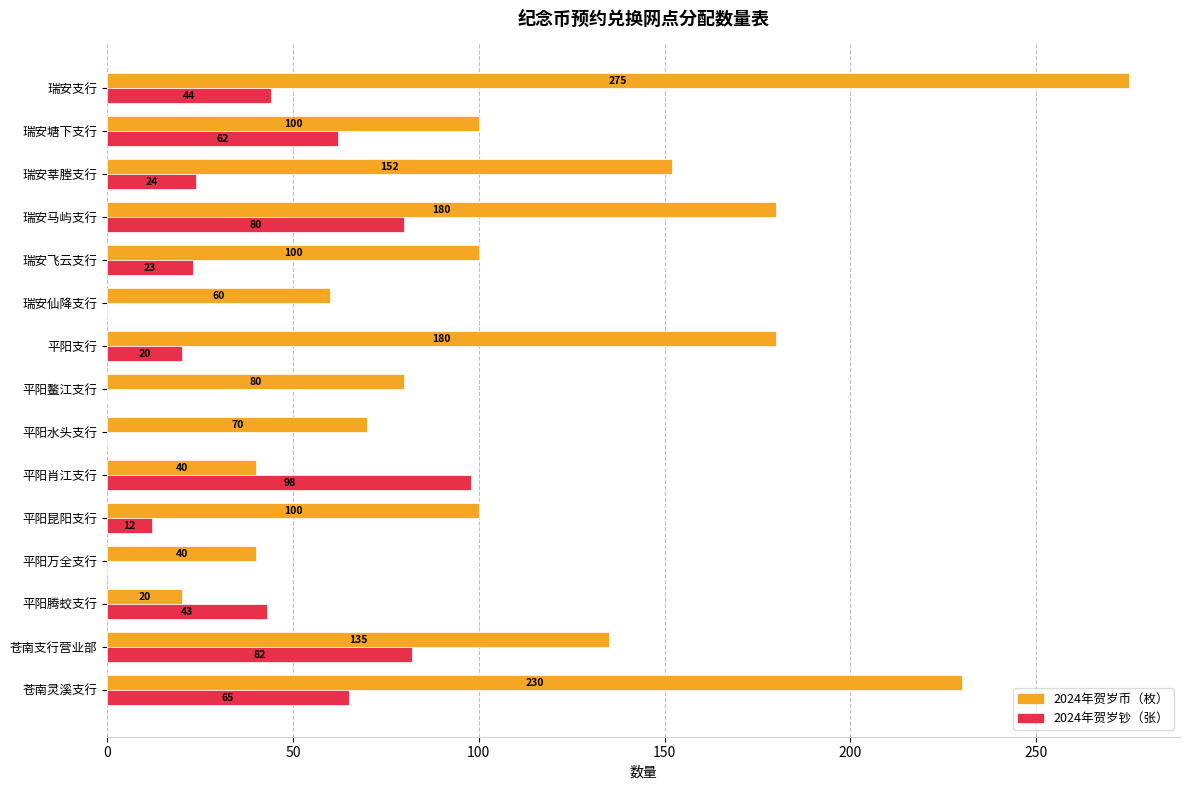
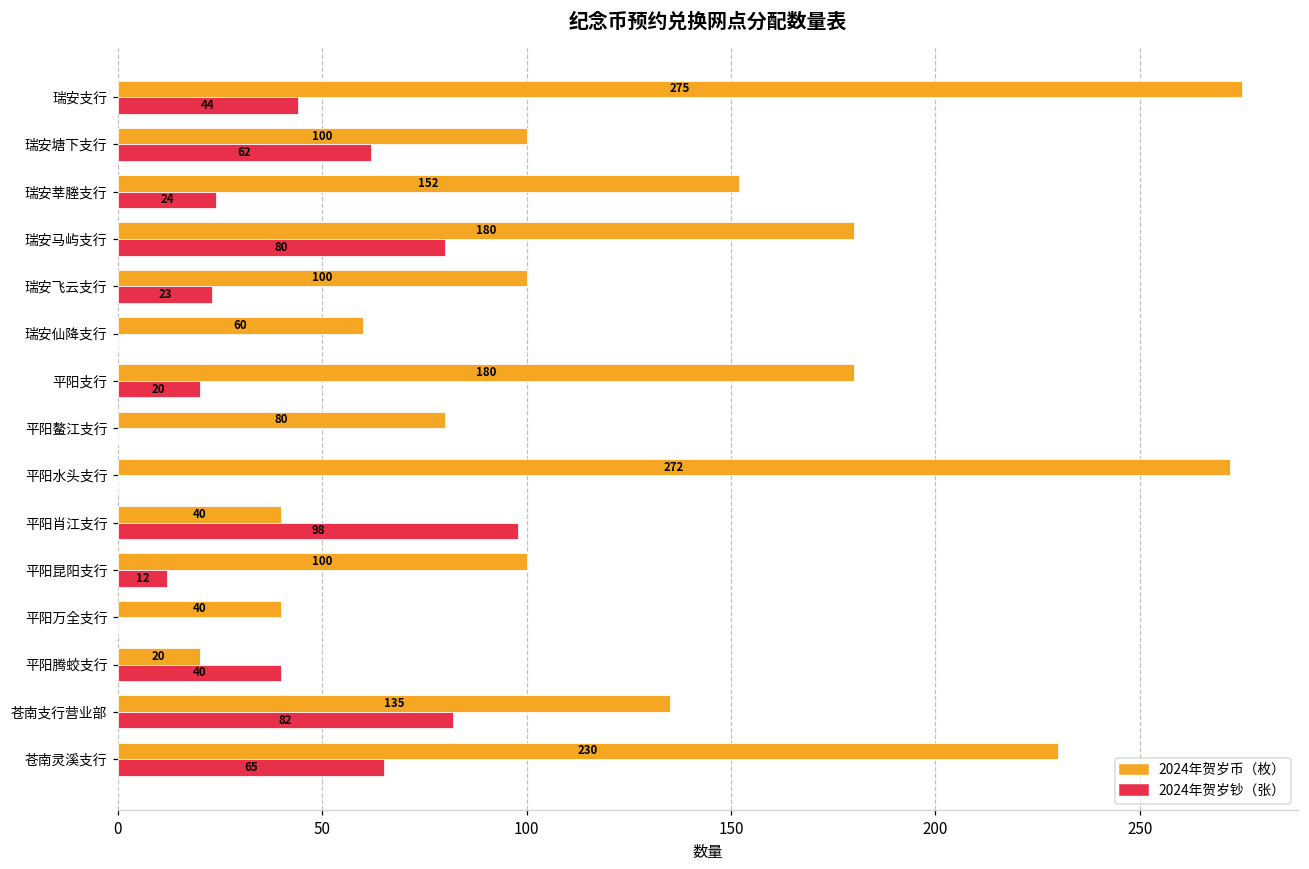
  {
    "2024年贺岁币（枚）": {
      "瑞安支行": 275,
      "瑞安塘下支行": 100,
      "瑞安莘塍支行": 152,
      "瑞安马屿支行": 180,
      "瑞安飞云支行": 100,
      "瑞安仙降支行": 60,
      "平阳支行": 180,
      "平阳鳌江支行": 80,
-     "平阳水头支行": 70,
+     "平阳水头支行": 272,
      "平阳肖江支行": 40,
      "平阳昆阳支行": 100,
      "平阳万全支行": 40,
      "平阳腾蛟支行": 20,
      "苍南支行营业部": 135,
      "苍南灵溪支行": 230
    },
    "2024年贺岁钞（张）": {
      "瑞安支行": 44,
      "瑞安塘下支行": 62,
      "瑞安莘塍支行": 24,
      "瑞安马屿支行": 80,
      "瑞安飞云支行": 23,
      "平阳支行": 20,
      "平阳肖江支行": 98,
      "平阳昆阳支行": 12,
-     "平阳腾蛟支行": 43,
+     "平阳腾蛟支行": 40,
      "苍南支行营业部": 82,
      "苍南灵溪支行": 65
    }
  }
